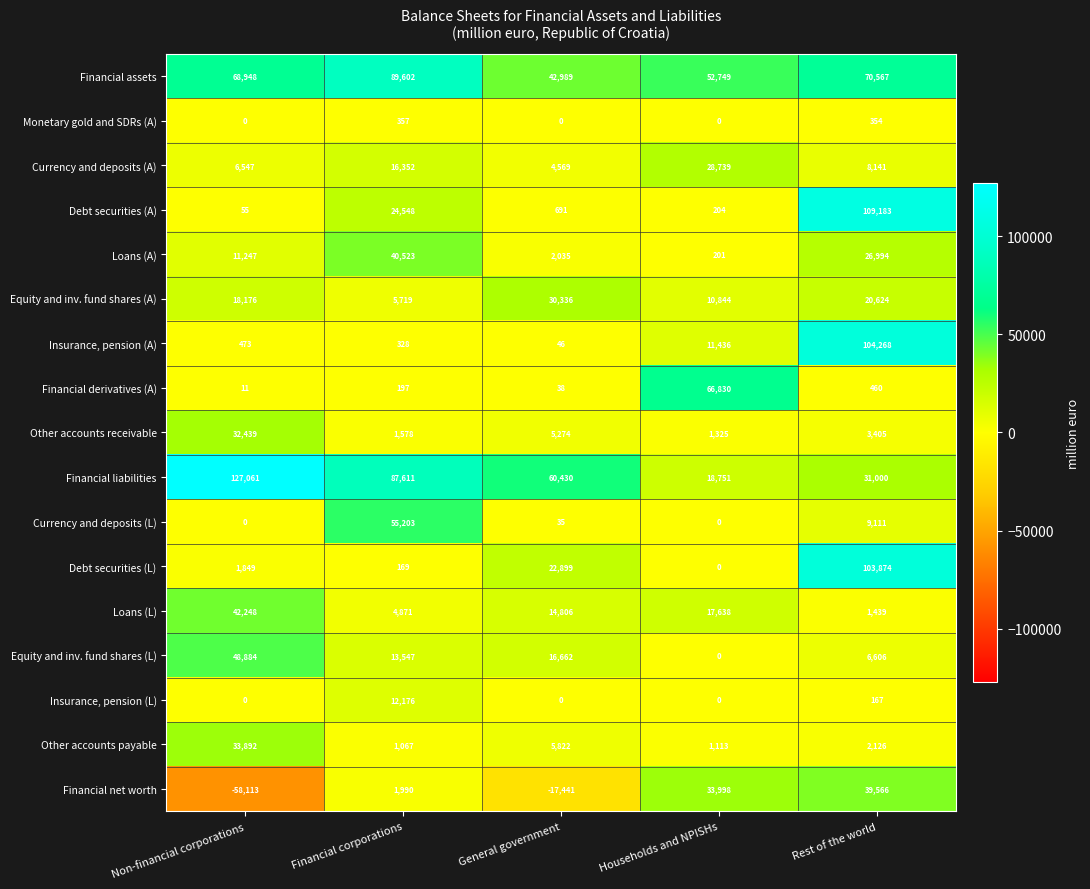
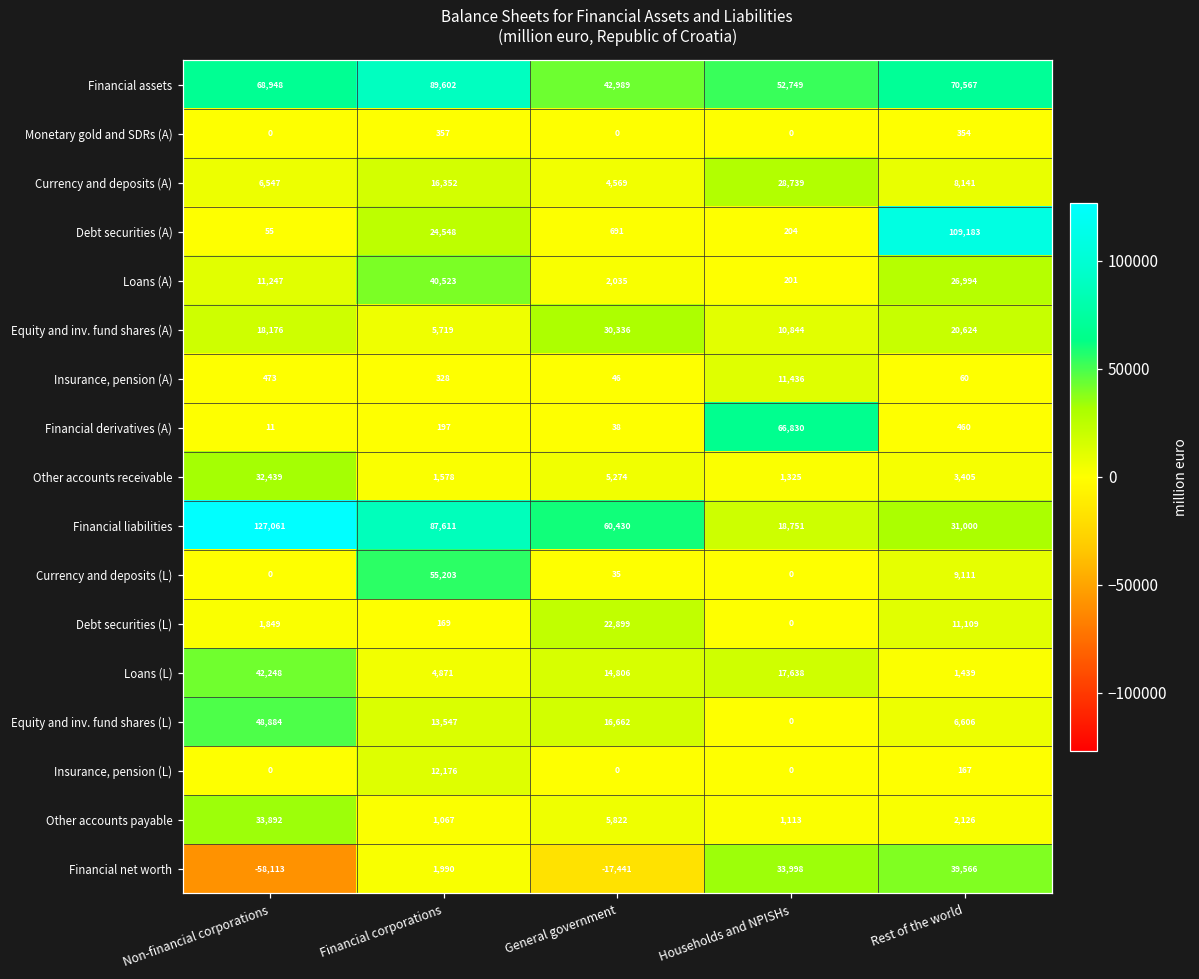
  {
    "Financial assets": {
      "Non-financial corporations": "68,948",
      "Financial corporations": "89,602",
      "General government": "42,989",
      "Households and NPISHs": "52,749",
      "Rest of the world": "70,567"
    },
    "Monetary gold and SDRs (A)": {
      "Non-financial corporations": "0",
      "Financial corporations": "357",
      "General government": "0",
      "Households and NPISHs": "0",
      "Rest of the world": "354"
    },
    "Currency and deposits (A)": {
      "Non-financial corporations": "6,547",
      "Financial corporations": "16,352",
      "General government": "4,569",
      "Households and NPISHs": "28,739",
      "Rest of the world": "8,141"
    },
    "Debt securities (A)": {
      "Non-financial corporations": "55",
      "Financial corporations": "24,548",
      "General government": "691",
      "Households and NPISHs": "204",
      "Rest of the world": "109,183"
    },
    "Loans (A)": {
      "Non-financial corporations": "11,247",
      "Financial corporations": "40,523",
      "General government": "2,035",
      "Households and NPISHs": "201",
      "Rest of the world": "26,994"
    },
    "Equity and inv. fund shares (A)": {
      "Non-financial corporations": "18,176",
      "Financial corporations": "5,719",
      "General government": "30,336",
      "Households and NPISHs": "10,844",
      "Rest of the world": "20,624"
    },
    "Insurance, pension (A)": {
      "Non-financial corporations": "473",
      "Financial corporations": "328",
      "General government": "46",
      "Households and NPISHs": "11,436",
-     "Rest of the world": "104,268"
+     "Rest of the world": "60"
    },
    "Financial derivatives (A)": {
      "Non-financial corporations": "11",
      "Financial corporations": "197",
      "General government": "38",
      "Households and NPISHs": "66,830",
      "Rest of the world": "460"
    },
    "Other accounts receivable": {
      "Non-financial corporations": "32,439",
      "Financial corporations": "1,578",
      "General government": "5,274",
      "Households and NPISHs": "1,325",
      "Rest of the world": "3,405"
    },
    "Financial liabilities": {
      "Non-financial corporations": "127,061",
      "Financial corporations": "87,611",
      "General government": "60,430",
      "Households and NPISHs": "18,751",
      "Rest of the world": "31,000"
    },
    "Currency and deposits (L)": {
      "Non-financial corporations": "0",
      "Financial corporations": "55,203",
      "General government": "35",
      "Households and NPISHs": "0",
      "Rest of the world": "9,111"
    },
    "Debt securities (L)": {
      "Non-financial corporations": "1,849",
      "Financial corporations": "169",
      "General government": "22,899",
      "Households and NPISHs": "0",
-     "Rest of the world": "103,874"
+     "Rest of the world": "11,109"
    },
    "Loans (L)": {
      "Non-financial corporations": "42,248",
      "Financial corporations": "4,871",
      "General government": "14,806",
      "Households and NPISHs": "17,638",
      "Rest of the world": "1,439"
    },
    "Equity and inv. fund shares (L)": {
      "Non-financial corporations": "48,884",
      "Financial corporations": "13,547",
      "General government": "16,662",
      "Households and NPISHs": "0",
      "Rest of the world": "6,606"
    },
    "Insurance, pension (L)": {
      "Non-financial corporations": "0",
      "Financial corporations": "12,176",
      "General government": "0",
      "Households and NPISHs": "0",
      "Rest of the world": "167"
    },
    "Other accounts payable": {
      "Non-financial corporations": "33,892",
      "Financial corporations": "1,067",
      "General government": "5,822",
      "Households and NPISHs": "1,113",
      "Rest of the world": "2,126"
    },
    "Financial net worth": {
      "Non-financial corporations": "-58,113",
      "Financial corporations": "1,990",
      "General government": "-17,441",
      "Households and NPISHs": "33,998",
      "Rest of the world": "39,566"
    }
  }
